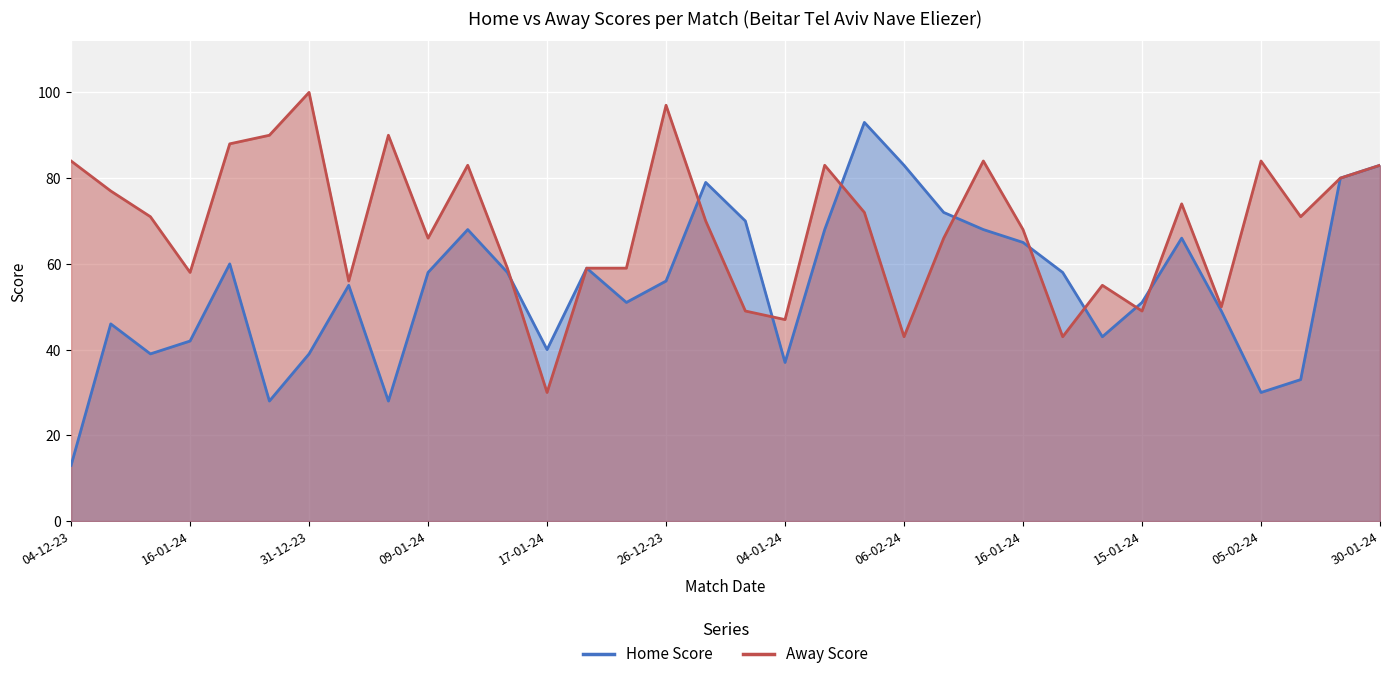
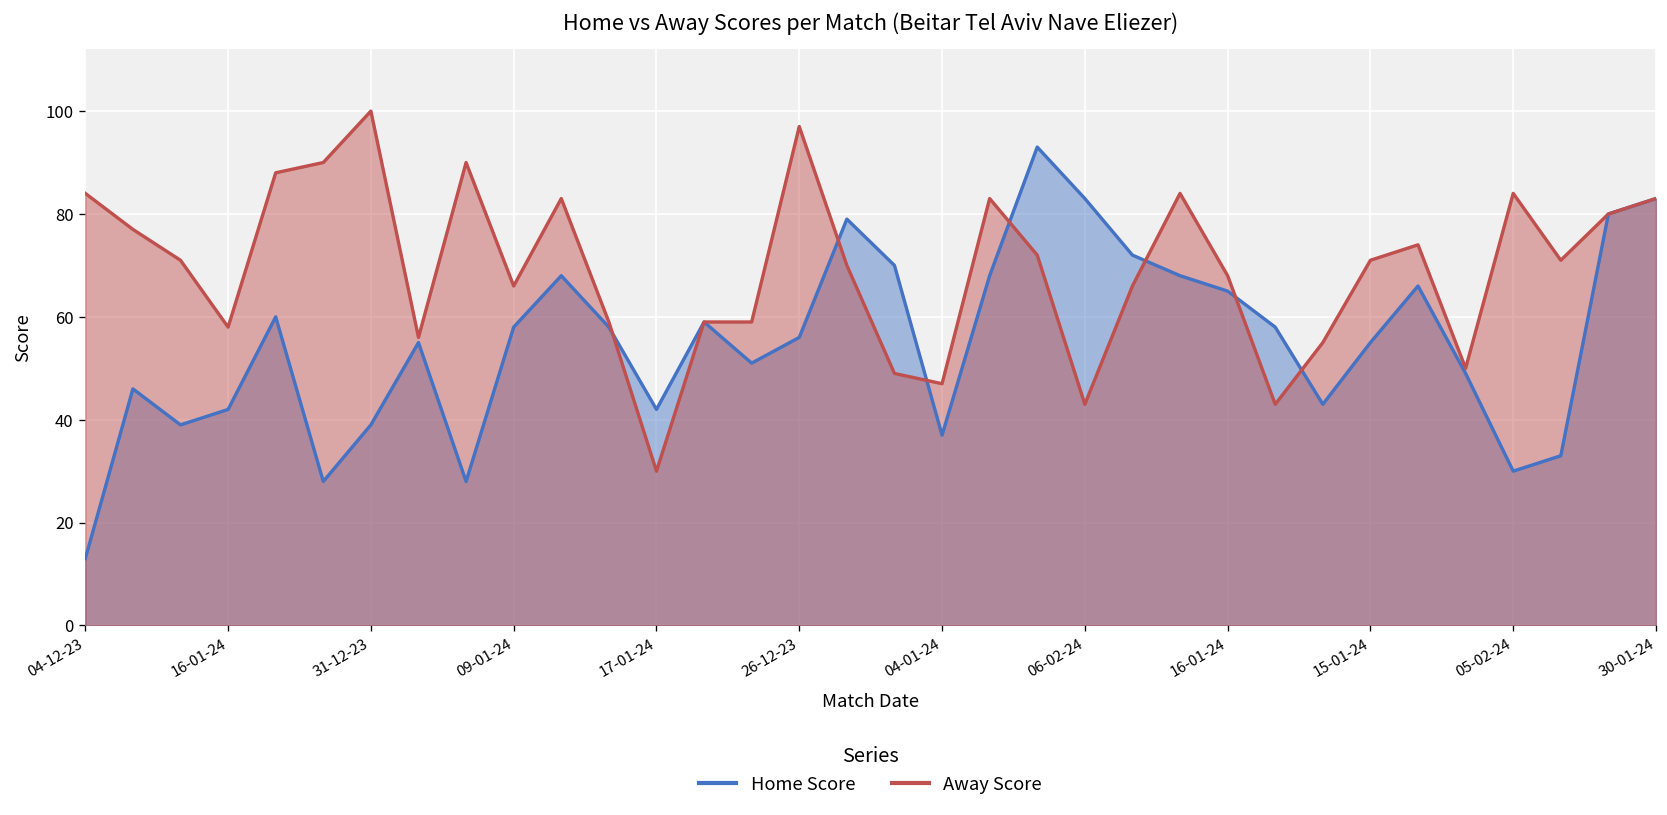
  {
    "Home Score": {
      "04-12-23": 13,
      "31-12-23": 39,
-     "17-01-24": 40,
+     "17-01-24": 42,
      "04-01-24": 37,
-     "15-01-24": 51,
+     "15-01-24": 55,
      "05-02-24": 30
    },
    "Away Score": {
      "04-12-23": 84,
      "31-12-23": 100,
      "17-01-24": 30,
      "04-01-24": 47,
-     "15-01-24": 49,
+     "15-01-24": 71,
      "05-02-24": 84
    }
  }
